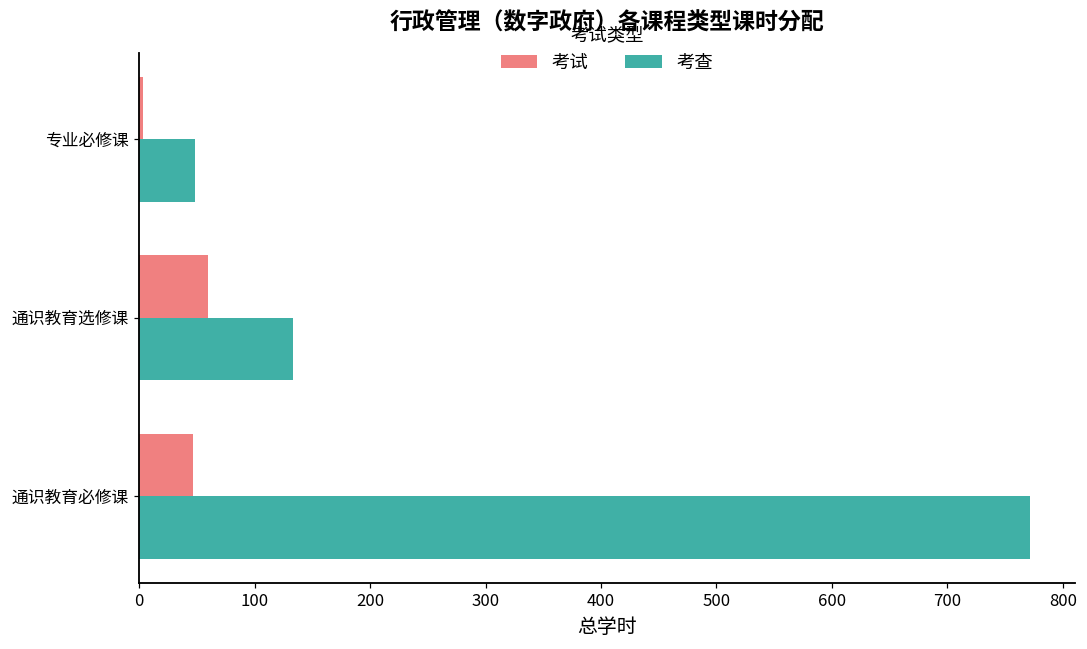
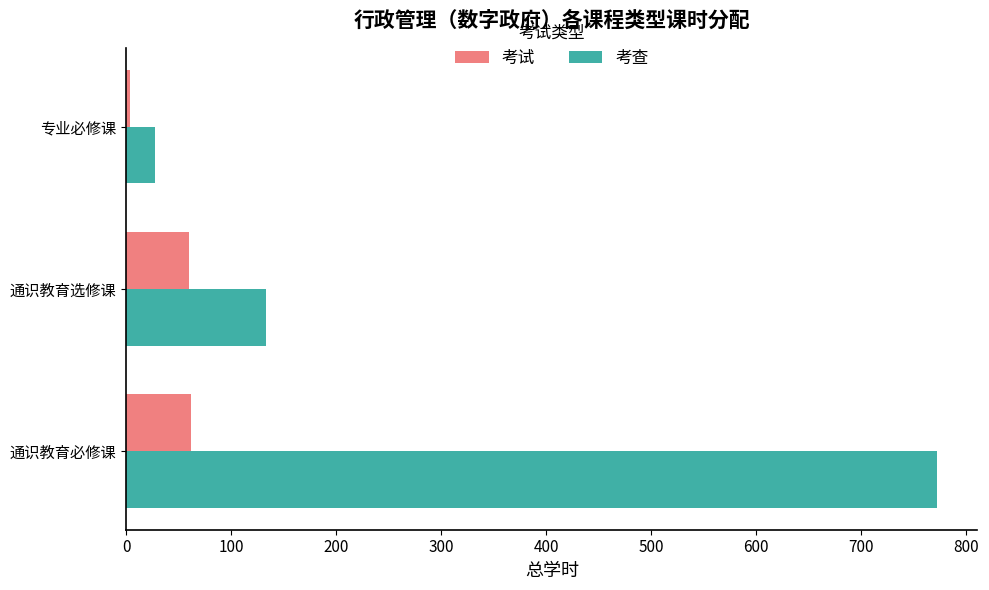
  {
    "考试": {
      "专业必修课": 3,
      "通识教育选修课": 60,
-     "通识教育必修课": 47
+     "通识教育必修课": 61
    },
    "考查": {
-     "专业必修课": 48,
+     "专业必修课": 27,
      "通识教育选修课": 133,
      "通识教育必修课": 772
    }
  }
